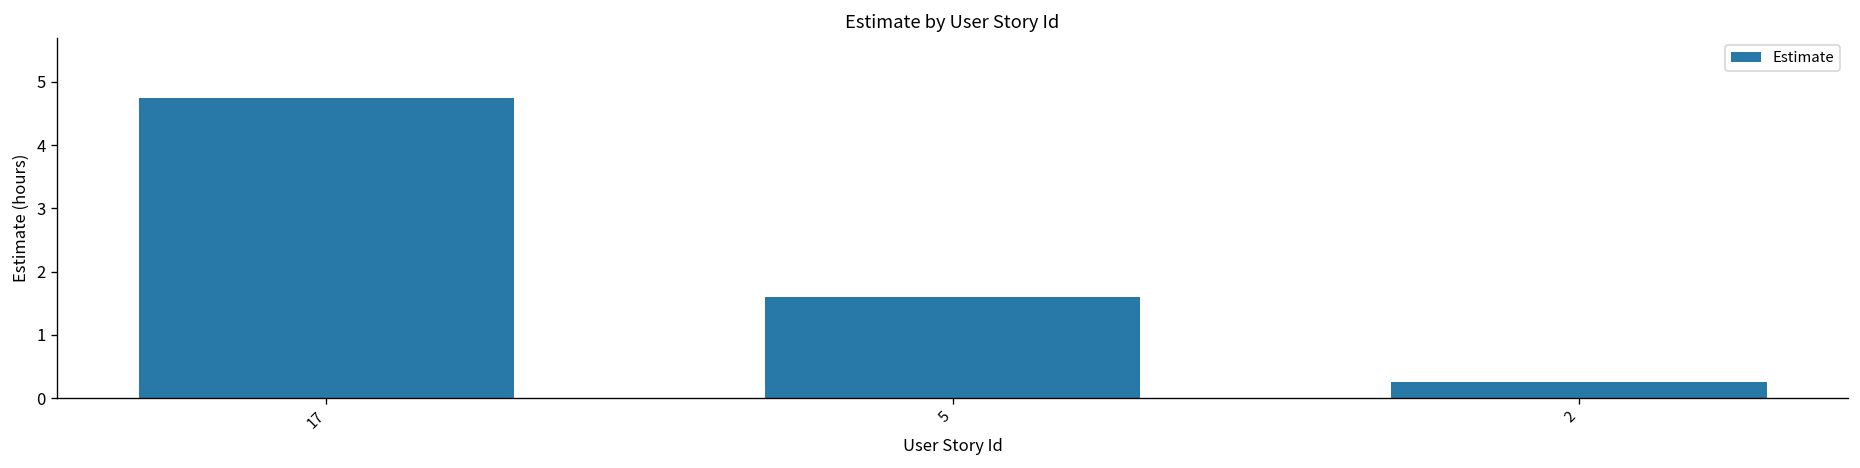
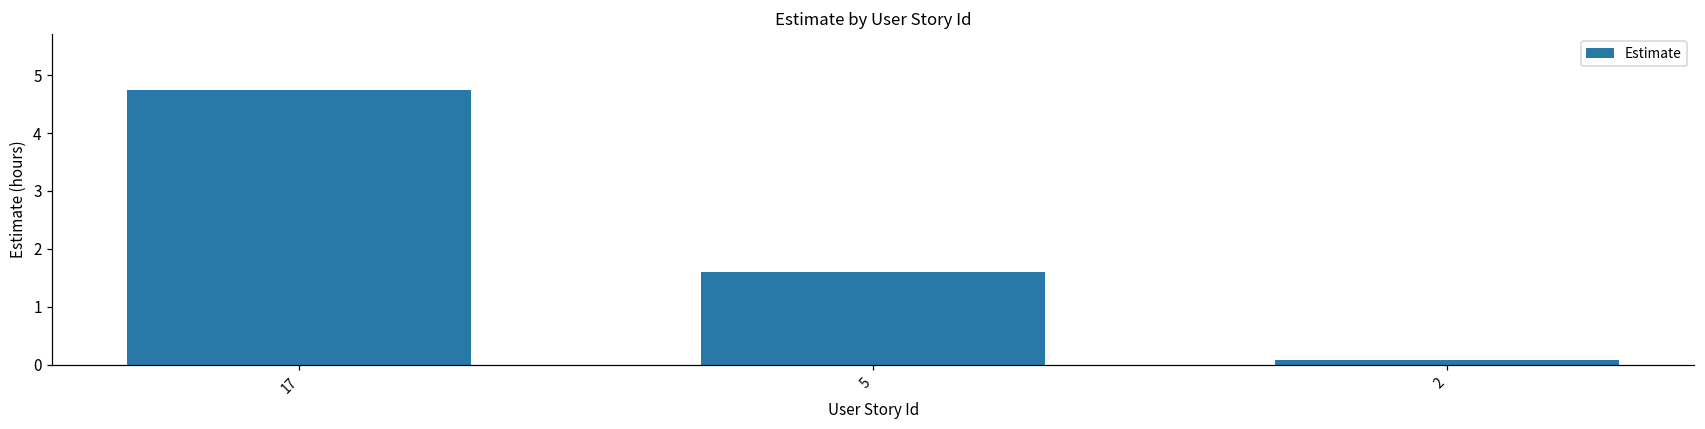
  {
    "17": 4.8,
    "5": 1.6,
-   "2": 0.3
+   "2": 0.1
  }
